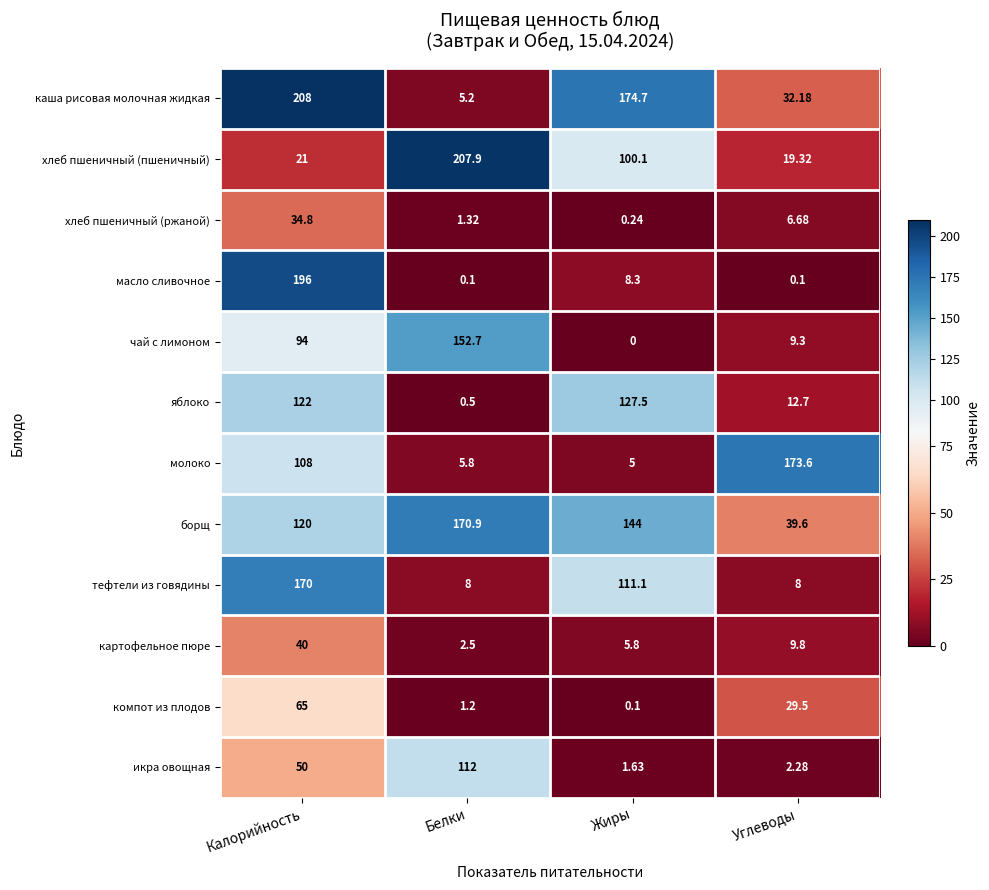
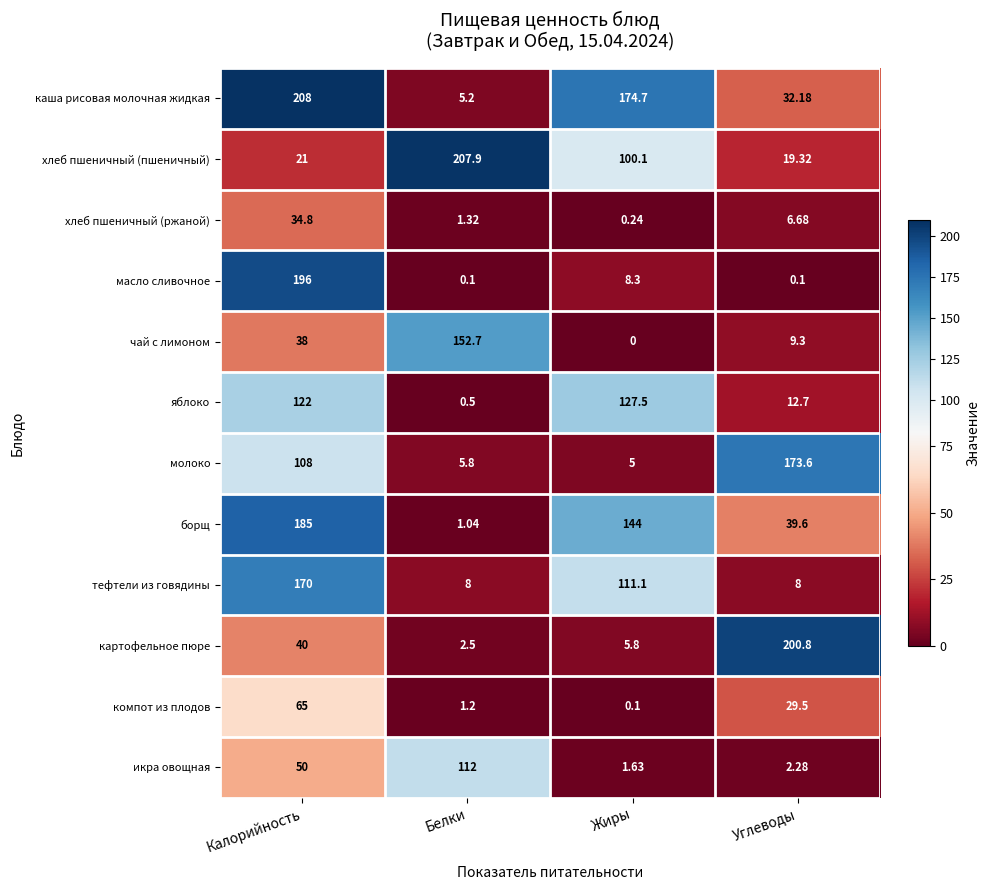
  {
    "каша рисовая молочная жидкая": {
      "Калорийность": 208,
      "Белки": 5.2,
      "Жиры": 174.7,
      "Углеводы": 32.18
    },
    "хлеб пшеничный (пшеничный)": {
      "Калорийность": 21,
      "Белки": 207.9,
      "Жиры": 100.1,
      "Углеводы": 19.32
    },
    "хлеб пшеничный (ржаной)": {
      "Калорийность": 34.8,
      "Белки": 1.32,
      "Жиры": 0.24,
      "Углеводы": 6.68
    },
    "масло сливочное": {
      "Калорийность": 196,
      "Белки": 0.1,
      "Жиры": 8.3,
      "Углеводы": 0.1
    },
    "чай с лимоном": {
-     "Калорийность": 94,
+     "Калорийность": 38,
      "Белки": 152.7,
      "Жиры": 0,
      "Углеводы": 9.3
    },
    "яблоко": {
      "Калорийность": 122,
      "Белки": 0.5,
      "Жиры": 127.5,
      "Углеводы": 12.7
    },
    "молоко": {
      "Калорийность": 108,
      "Белки": 5.8,
      "Жиры": 5,
      "Углеводы": 173.6
    },
    "борщ": {
-     "Калорийность": 120,
-     "Белки": 170.9,
+     "Калорийность": 185,
+     "Белки": 1.04,
      "Жиры": 144,
      "Углеводы": 39.6
    },
    "тефтели из говядины": {
      "Калорийность": 170,
      "Белки": 8,
      "Жиры": 111.1,
      "Углеводы": 8
    },
    "картофельное пюре": {
      "Калорийность": 40,
      "Белки": 2.5,
      "Жиры": 5.8,
-     "Углеводы": 9.8
+     "Углеводы": 200.8
    },
    "компот из плодов": {
      "Калорийность": 65,
      "Белки": 1.2,
      "Жиры": 0.1,
      "Углеводы": 29.5
    },
    "икра овощная": {
      "Калорийность": 50,
      "Белки": 112,
      "Жиры": 1.63,
      "Углеводы": 2.28
    }
  }
